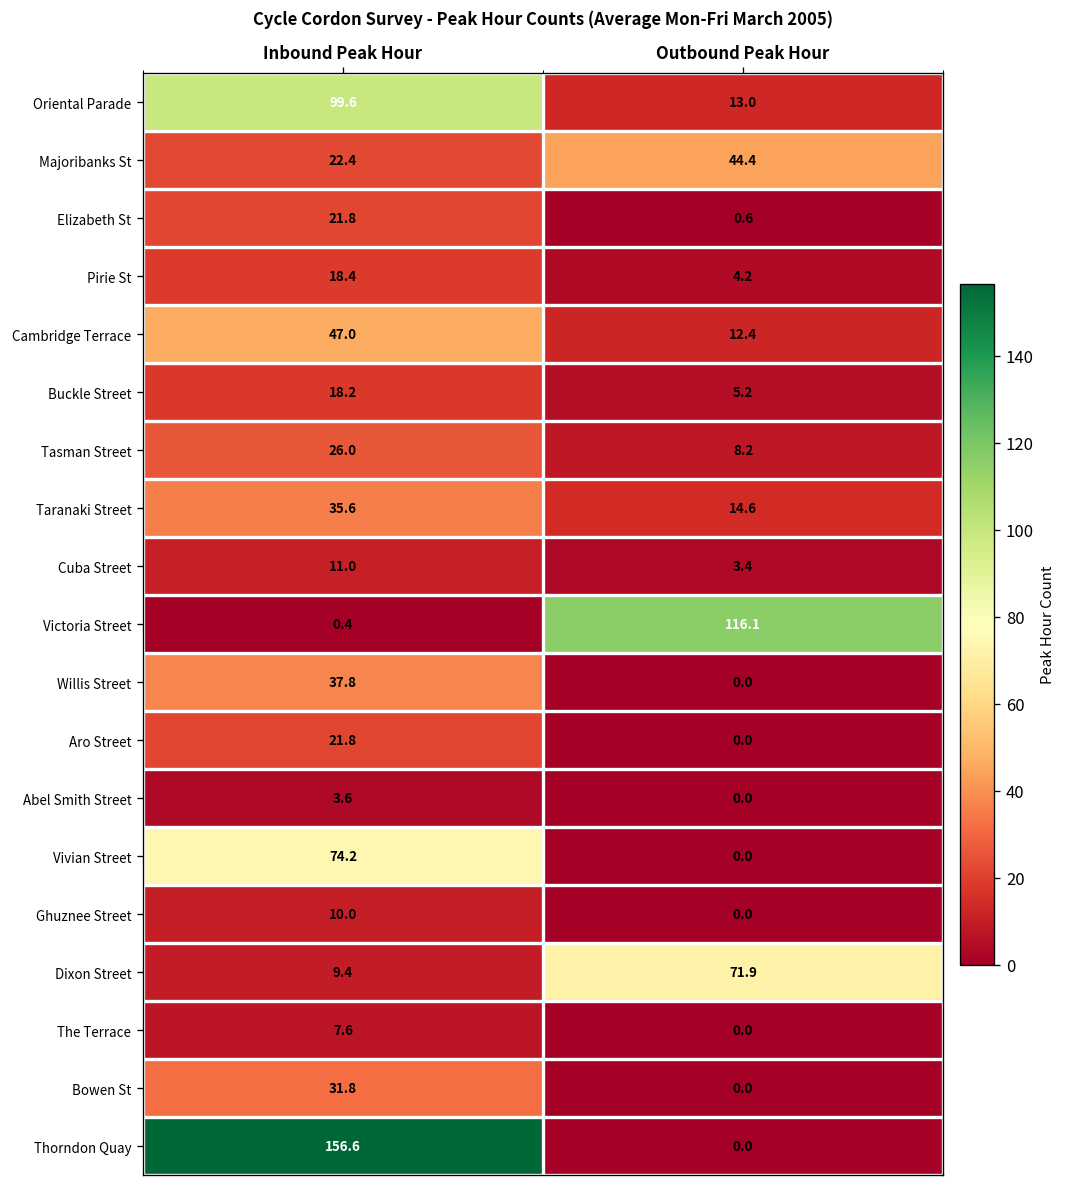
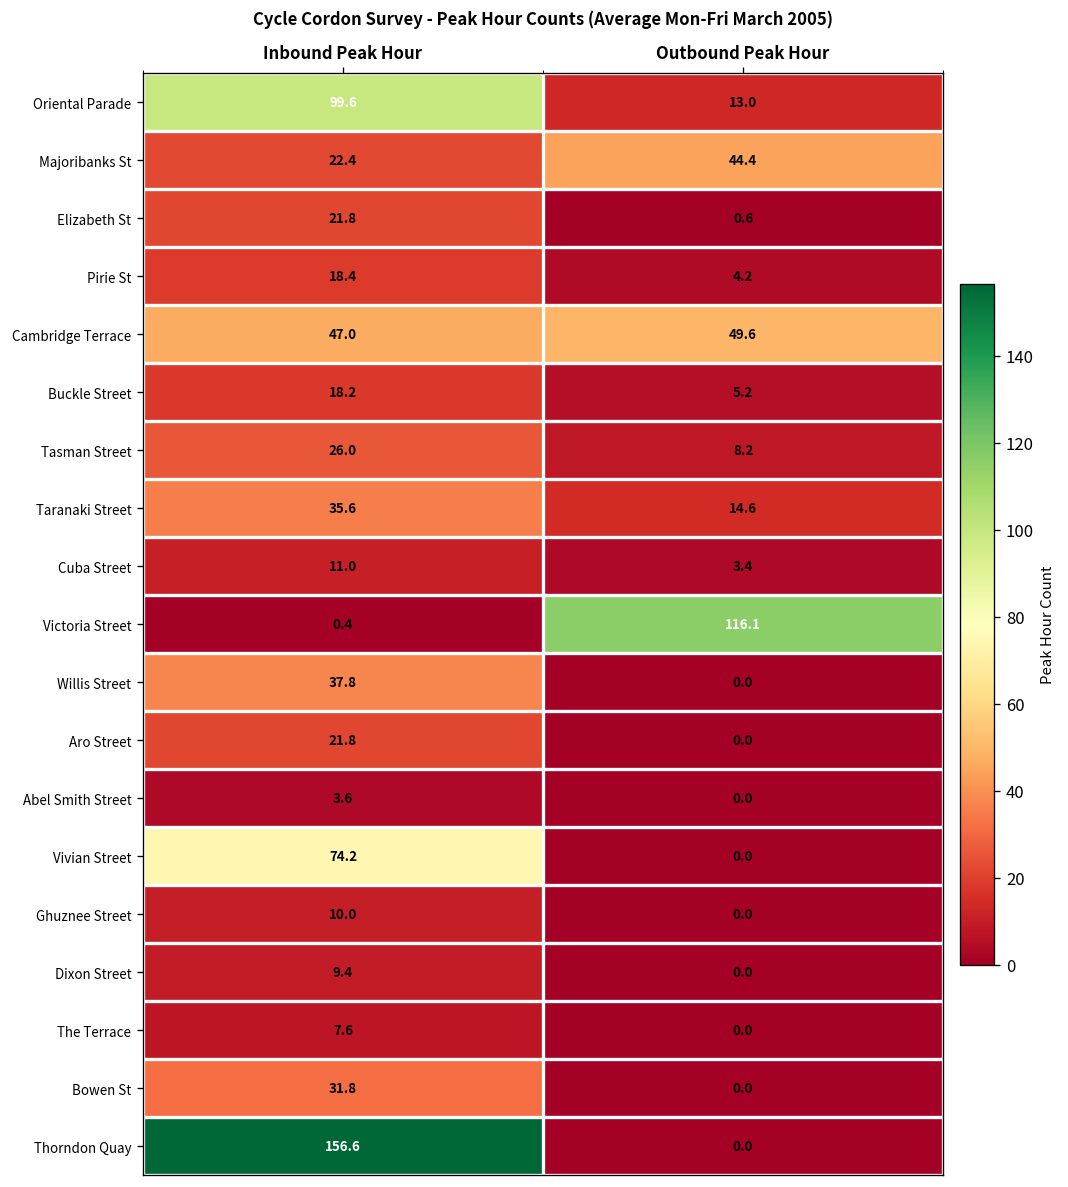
  {
    "Oriental Parade": {
      "Inbound Peak Hour": 99.6,
      "Outbound Peak Hour": 13.0
    },
    "Majoribanks St": {
      "Inbound Peak Hour": 22.4,
      "Outbound Peak Hour": 44.4
    },
    "Elizabeth St": {
      "Inbound Peak Hour": 21.8,
      "Outbound Peak Hour": 0.6
    },
    "Pirie St": {
      "Inbound Peak Hour": 18.4,
      "Outbound Peak Hour": 4.2
    },
    "Cambridge Terrace": {
      "Inbound Peak Hour": 47.0,
-     "Outbound Peak Hour": 12.4
+     "Outbound Peak Hour": 49.6
    },
    "Buckle Street": {
      "Inbound Peak Hour": 18.2,
      "Outbound Peak Hour": 5.2
    },
    "Tasman Street": {
      "Inbound Peak Hour": 26.0,
      "Outbound Peak Hour": 8.2
    },
    "Taranaki Street": {
      "Inbound Peak Hour": 35.6,
      "Outbound Peak Hour": 14.6
    },
    "Cuba Street": {
      "Inbound Peak Hour": 11.0,
      "Outbound Peak Hour": 3.4
    },
    "Victoria Street": {
      "Inbound Peak Hour": 0.4,
      "Outbound Peak Hour": 116.1
    },
    "Willis Street": {
      "Inbound Peak Hour": 37.8,
      "Outbound Peak Hour": 0.0
    },
    "Aro Street": {
      "Inbound Peak Hour": 21.8,
      "Outbound Peak Hour": 0.0
    },
    "Abel Smith Street": {
      "Inbound Peak Hour": 3.6,
      "Outbound Peak Hour": 0.0
    },
    "Vivian Street": {
      "Inbound Peak Hour": 74.2,
      "Outbound Peak Hour": 0.0
    },
    "Ghuznee Street": {
      "Inbound Peak Hour": 10.0,
      "Outbound Peak Hour": 0.0
    },
    "Dixon Street": {
      "Inbound Peak Hour": 9.4,
-     "Outbound Peak Hour": 71.9
+     "Outbound Peak Hour": 0.0
    },
    "The Terrace": {
      "Inbound Peak Hour": 7.6,
      "Outbound Peak Hour": 0.0
    },
    "Bowen St": {
      "Inbound Peak Hour": 31.8,
      "Outbound Peak Hour": 0.0
    },
    "Thorndon Quay": {
      "Inbound Peak Hour": 156.6,
      "Outbound Peak Hour": 0.0
    }
  }
